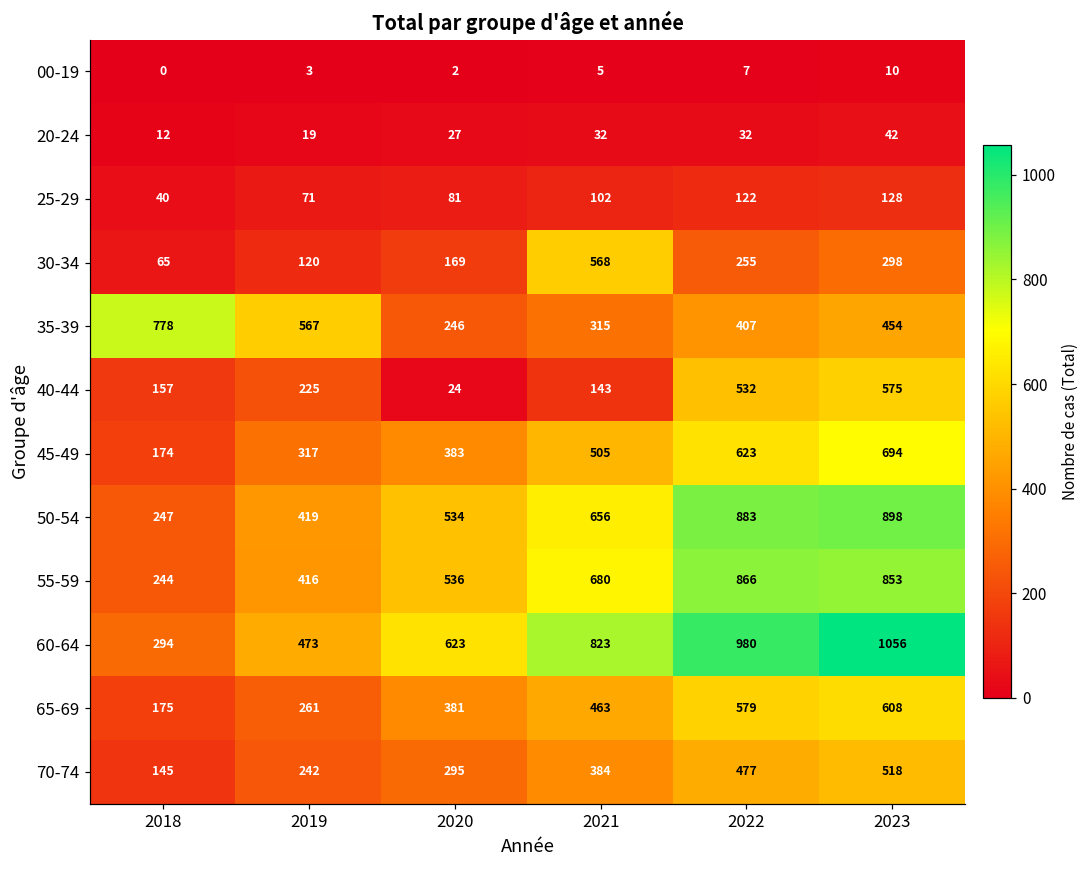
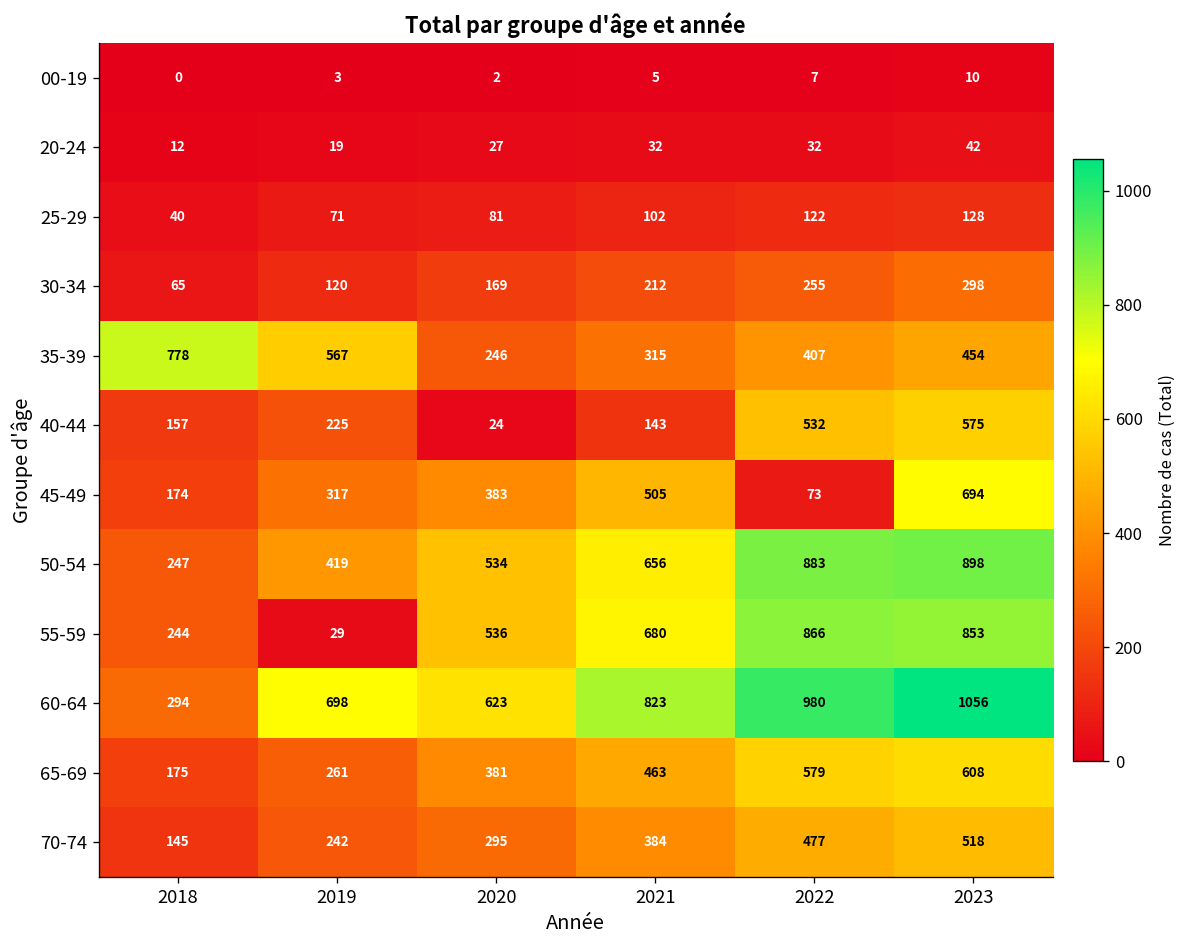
  {
    "00-19": {
      "2018": 0,
      "2019": 3,
      "2020": 2,
      "2021": 5,
      "2022": 7,
      "2023": 10
    },
    "20-24": {
      "2018": 12,
      "2019": 19,
      "2020": 27,
      "2021": 32,
      "2022": 32,
      "2023": 42
    },
    "25-29": {
      "2018": 40,
      "2019": 71,
      "2020": 81,
      "2021": 102,
      "2022": 122,
      "2023": 128
    },
    "30-34": {
      "2018": 65,
      "2019": 120,
      "2020": 169,
-     "2021": 568,
+     "2021": 212,
      "2022": 255,
      "2023": 298
    },
    "35-39": {
      "2018": 778,
      "2019": 567,
      "2020": 246,
      "2021": 315,
      "2022": 407,
      "2023": 454
    },
    "40-44": {
      "2018": 157,
      "2019": 225,
      "2020": 24,
      "2021": 143,
      "2022": 532,
      "2023": 575
    },
    "45-49": {
      "2018": 174,
      "2019": 317,
      "2020": 383,
      "2021": 505,
-     "2022": 623,
+     "2022": 73,
      "2023": 694
    },
    "50-54": {
      "2018": 247,
      "2019": 419,
      "2020": 534,
      "2021": 656,
      "2022": 883,
      "2023": 898
    },
    "55-59": {
      "2018": 244,
-     "2019": 416,
+     "2019": 29,
      "2020": 536,
      "2021": 680,
      "2022": 866,
      "2023": 853
    },
    "60-64": {
      "2018": 294,
-     "2019": 473,
+     "2019": 698,
      "2020": 623,
      "2021": 823,
      "2022": 980,
      "2023": 1056
    },
    "65-69": {
      "2018": 175,
      "2019": 261,
      "2020": 381,
      "2021": 463,
      "2022": 579,
      "2023": 608
    },
    "70-74": {
      "2018": 145,
      "2019": 242,
      "2020": 295,
      "2021": 384,
      "2022": 477,
      "2023": 518
    }
  }
